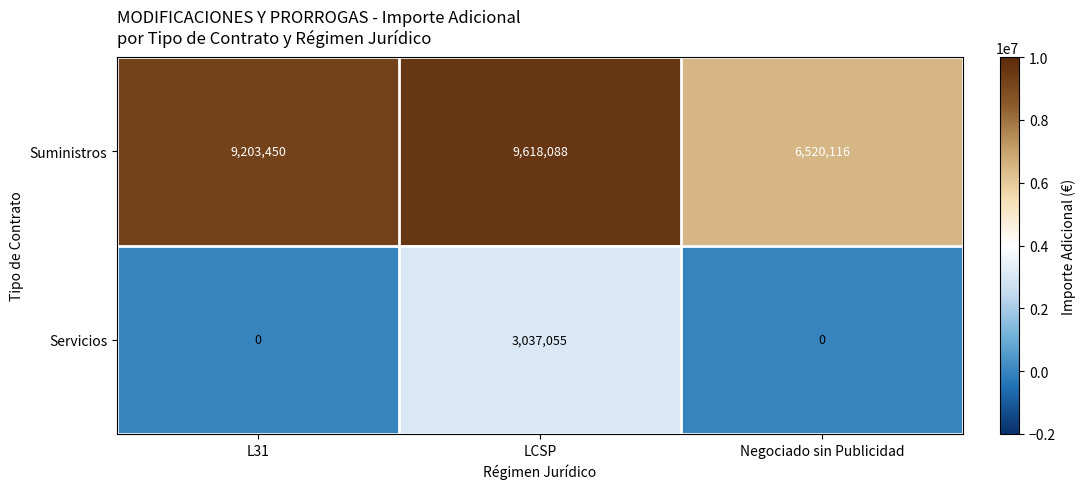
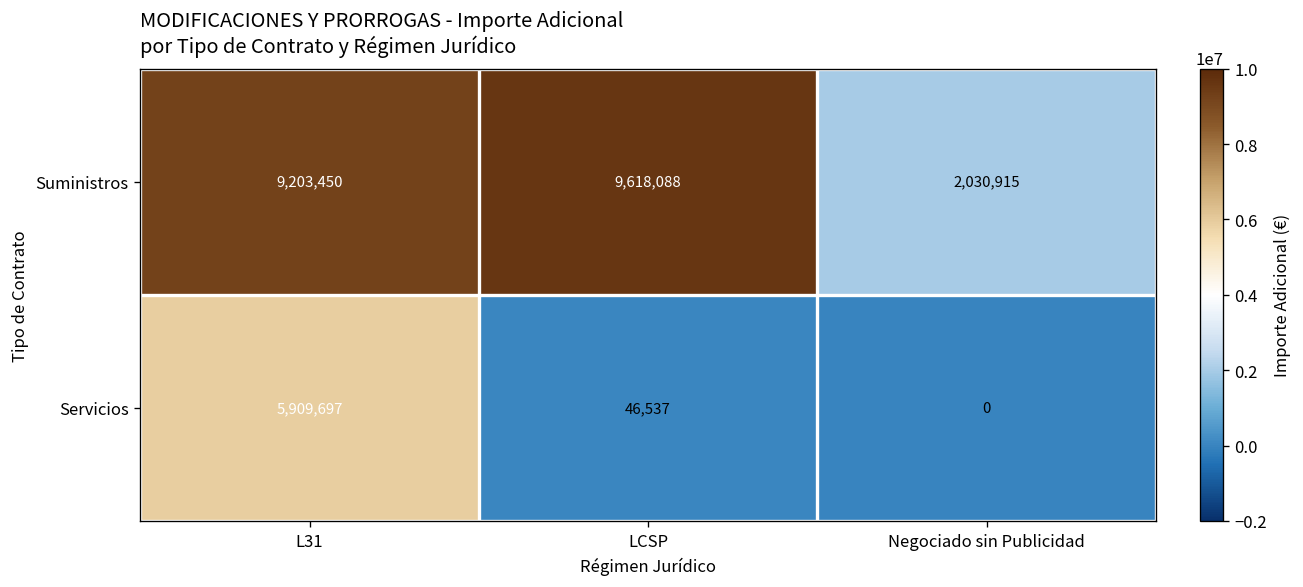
  {
    "Suministros": {
      "L31": "9,203,450",
      "LCSP": "9,618,088",
-     "Negociado sin Publicidad": "6,520,116"
+     "Negociado sin Publicidad": "2,030,915"
    },
    "Servicios": {
-     "L31": "0",
-     "LCSP": "3,037,055",
+     "L31": "5,909,697",
+     "LCSP": "46,537",
      "Negociado sin Publicidad": "0"
    }
  }
